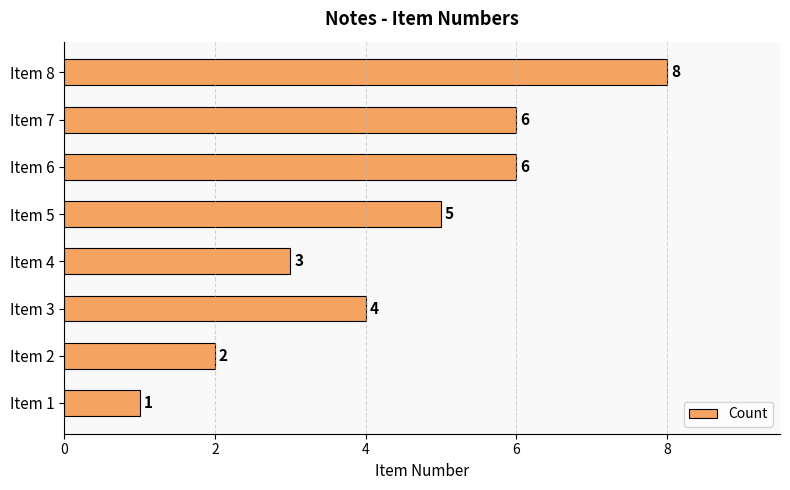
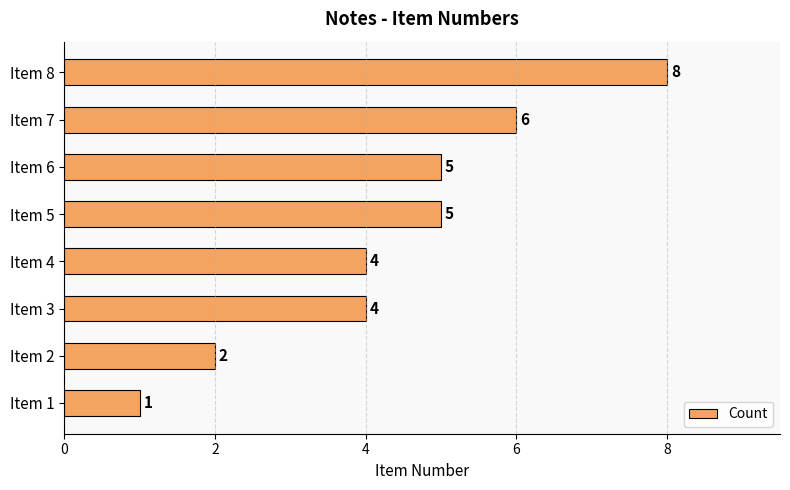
  {
    "Item 8": 8,
    "Item 7": 6,
-   "Item 6": 6,
+   "Item 6": 5,
    "Item 5": 5,
-   "Item 4": 3,
+   "Item 4": 4,
    "Item 3": 4,
    "Item 2": 2,
    "Item 1": 1
  }
